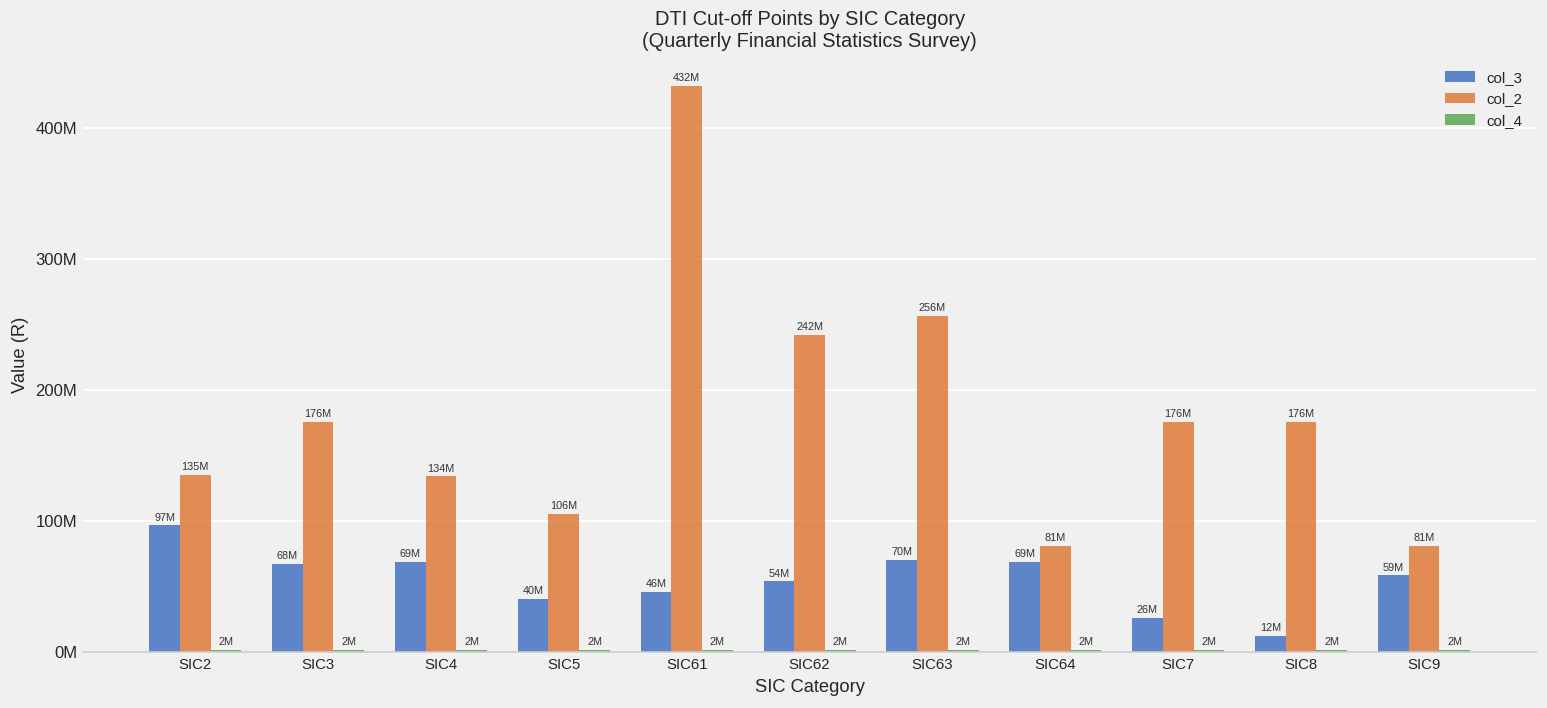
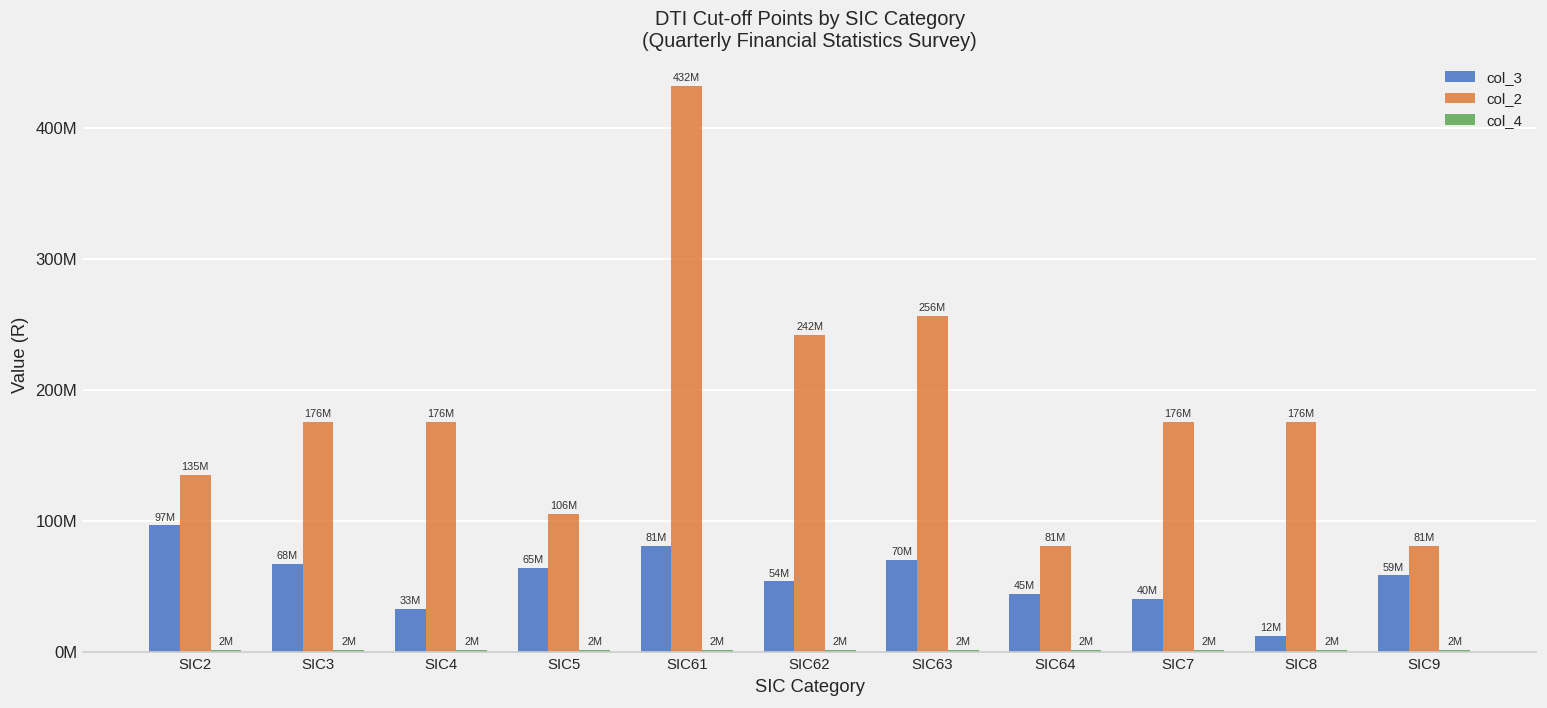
  {
    "col_3": {
      "SIC2": "97M",
      "SIC3": "68M",
-     "SIC4": "69M",
-     "SIC5": "40M",
-     "SIC61": "46M",
+     "SIC4": "33M",
+     "SIC5": "65M",
+     "SIC61": "81M",
      "SIC62": "54M",
      "SIC63": "70M",
-     "SIC64": "69M",
-     "SIC7": "26M",
+     "SIC64": "45M",
+     "SIC7": "40M",
      "SIC8": "12M",
      "SIC9": "59M"
    },
    "col_2": {
      "SIC2": "135M",
      "SIC3": "176M",
-     "SIC4": "134M",
+     "SIC4": "176M",
      "SIC5": "106M",
      "SIC61": "432M",
      "SIC62": "242M",
      "SIC63": "256M",
      "SIC64": "81M",
      "SIC7": "176M",
      "SIC8": "176M",
      "SIC9": "81M"
    },
    "col_4": {
      "SIC2": "2M",
      "SIC3": "2M",
      "SIC4": "2M",
      "SIC5": "2M",
      "SIC61": "2M",
      "SIC62": "2M",
      "SIC63": "2M",
      "SIC64": "2M",
      "SIC7": "2M",
      "SIC8": "2M",
      "SIC9": "2M"
    }
  }
